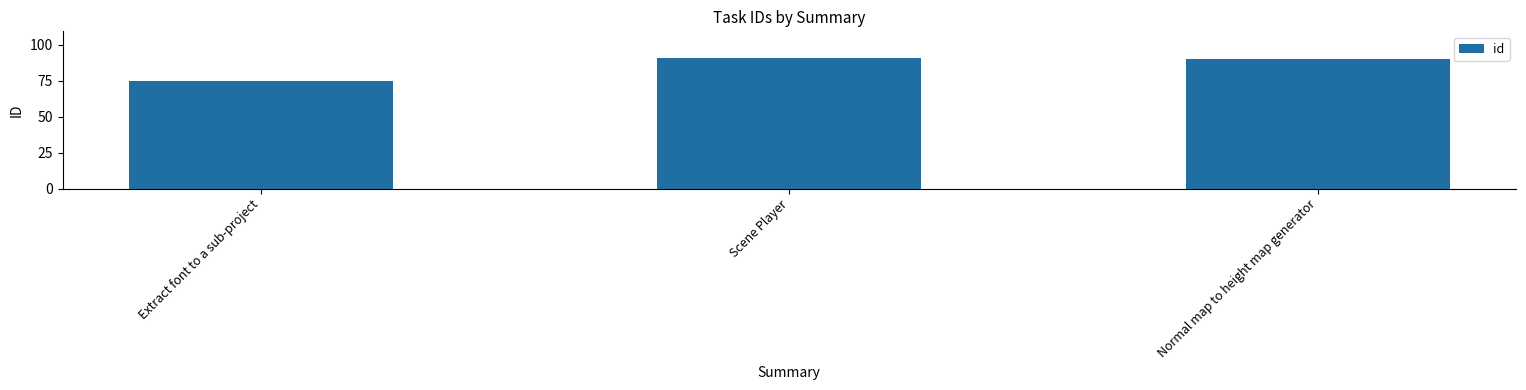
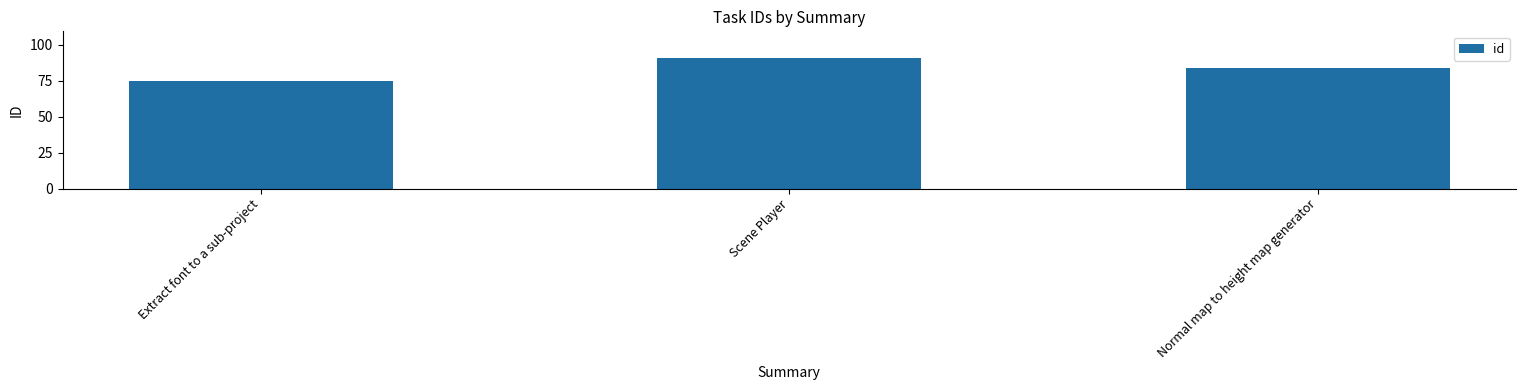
  {
    "Extract font to a sub-project": 75,
    "Scene Player": 91,
-   "Normal map to height map generator": 90
+   "Normal map to height map generator": 84
  }
